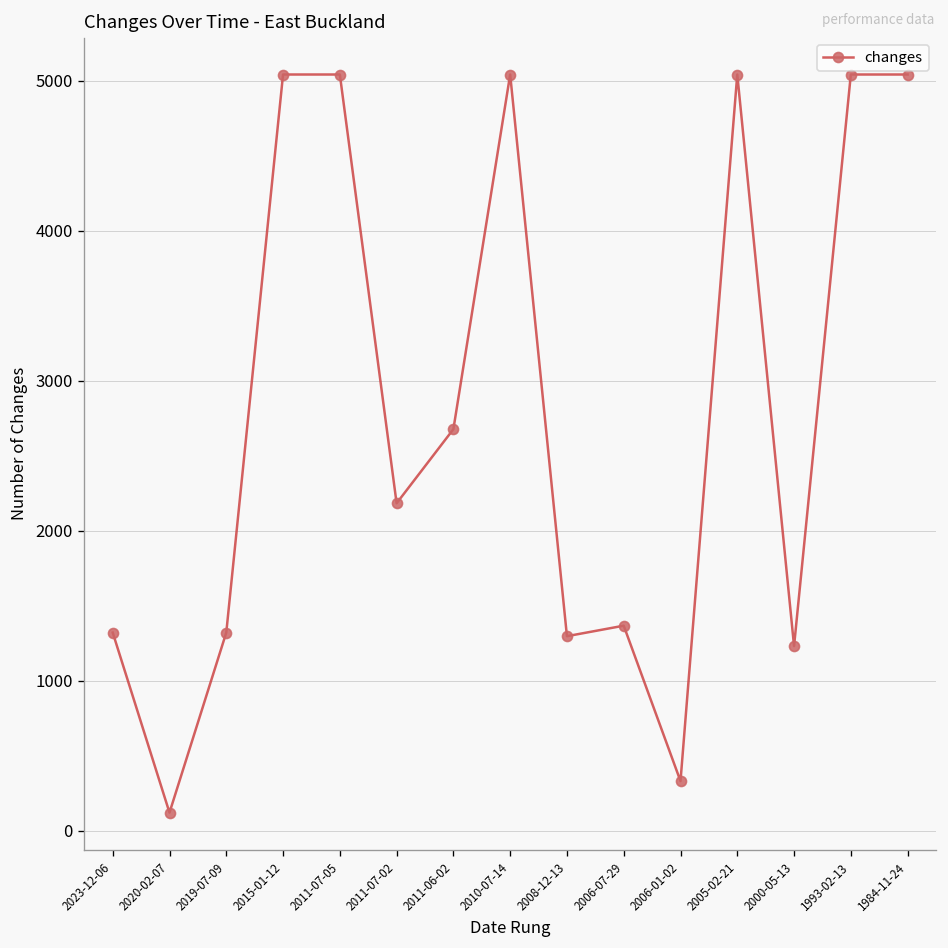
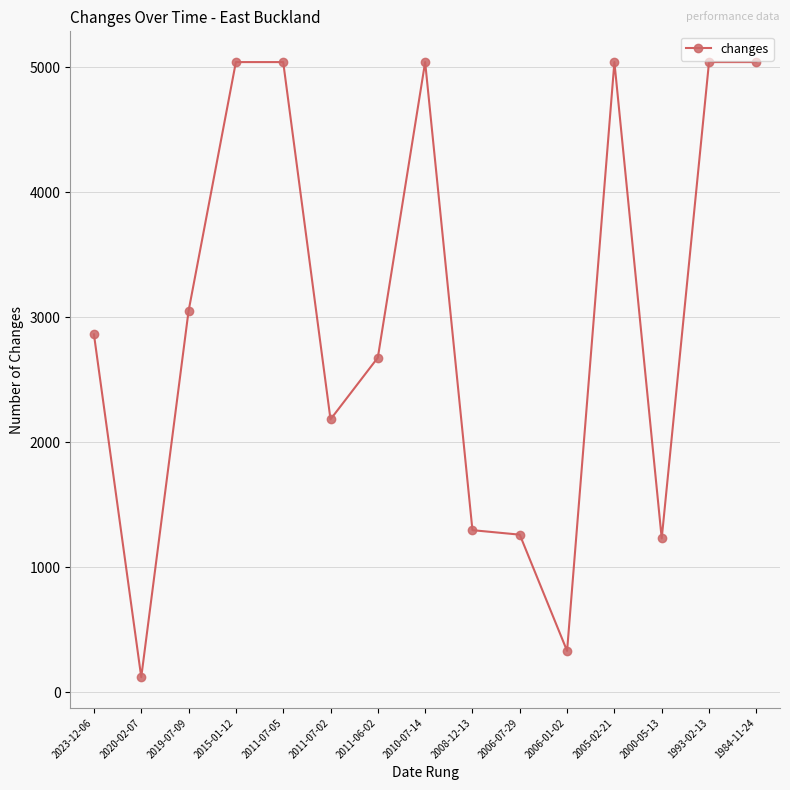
  {
-   "2023-12-06": 1320,
+   "2023-12-06": 2860,
    "2020-02-07": 120,
-   "2019-07-09": 1320,
+   "2019-07-09": 3050,
    "2015-01-12": 5040,
    "2011-07-05": 5040,
    "2011-07-02": 2180,
    "2011-06-02": 2680,
    "2010-07-14": 5040,
    "2008-12-13": 1300,
-   "2006-07-29": 1370,
+   "2006-07-29": 1260,
    "2006-01-02": 330,
    "2005-02-21": 5040,
    "2000-05-13": 1230,
    "1993-02-13": 5040,
    "1984-11-24": 5040
  }
